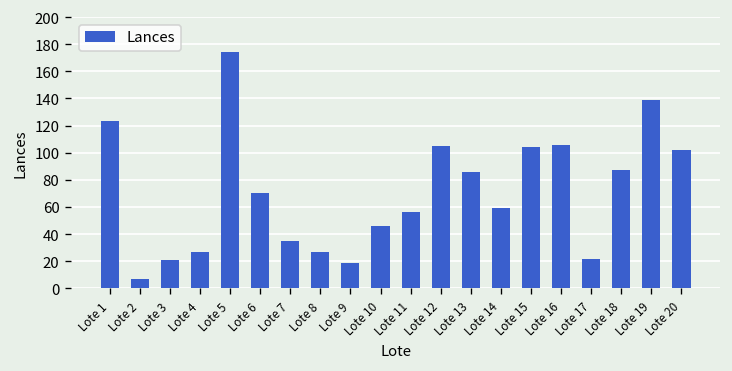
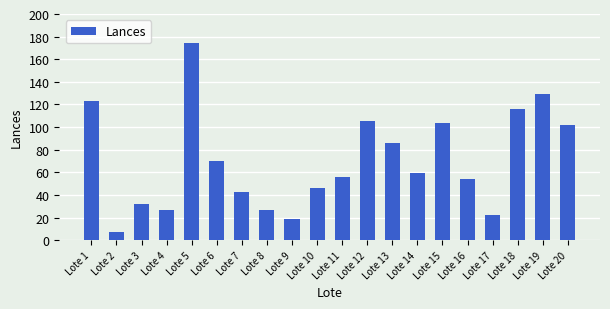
  {
    "Lote 1": 123,
    "Lote 2": 7,
-   "Lote 3": 21,
+   "Lote 3": 32,
    "Lote 4": 27,
    "Lote 5": 174,
    "Lote 6": 70,
-   "Lote 7": 35,
+   "Lote 7": 43,
    "Lote 8": 27,
    "Lote 9": 19,
    "Lote 10": 46,
    "Lote 11": 56,
    "Lote 12": 105,
    "Lote 13": 86,
    "Lote 14": 59,
    "Lote 15": 104,
-   "Lote 16": 106,
+   "Lote 16": 54,
    "Lote 17": 22,
-   "Lote 18": 87,
-   "Lote 19": 139,
+   "Lote 18": 116,
+   "Lote 19": 129,
    "Lote 20": 102
  }
